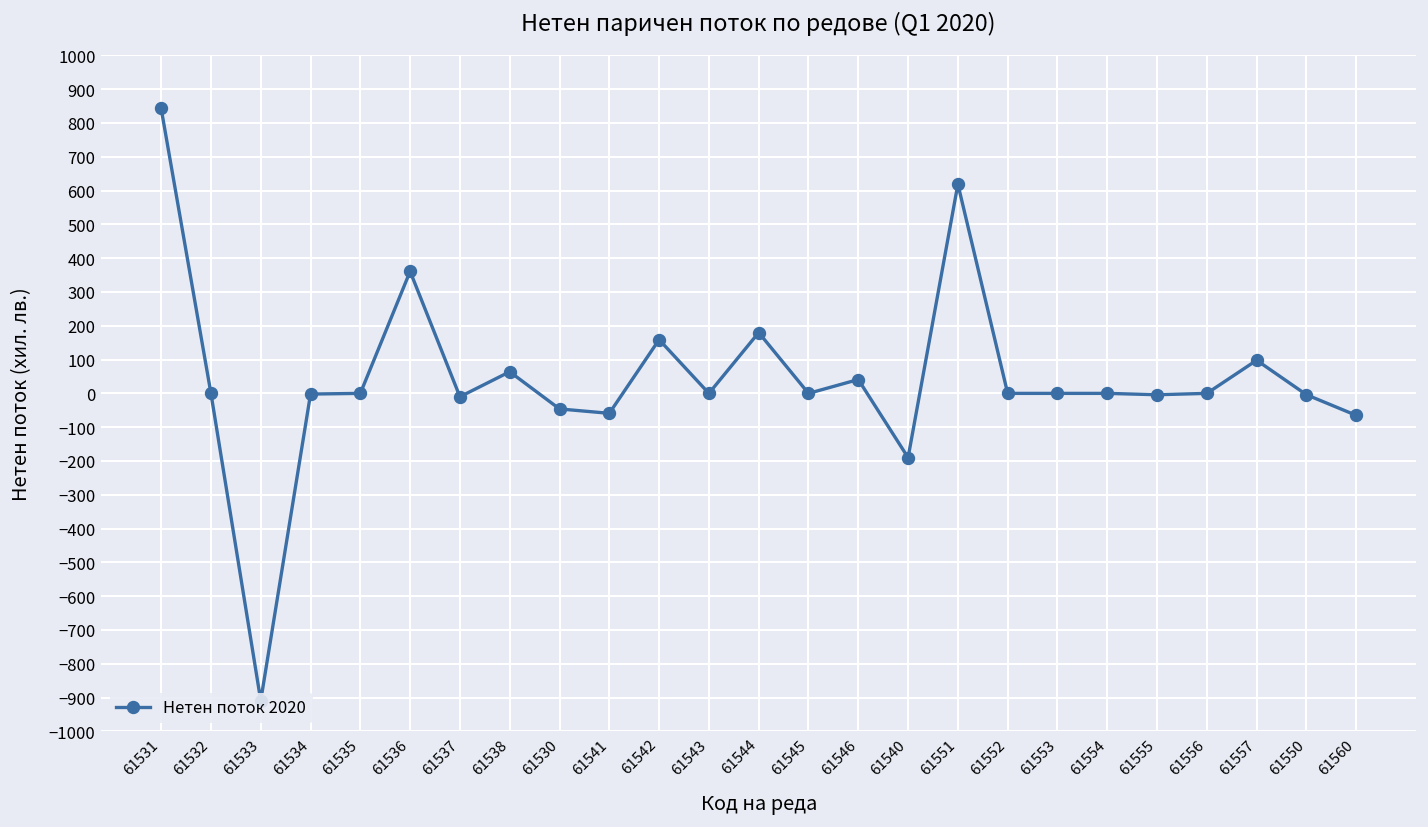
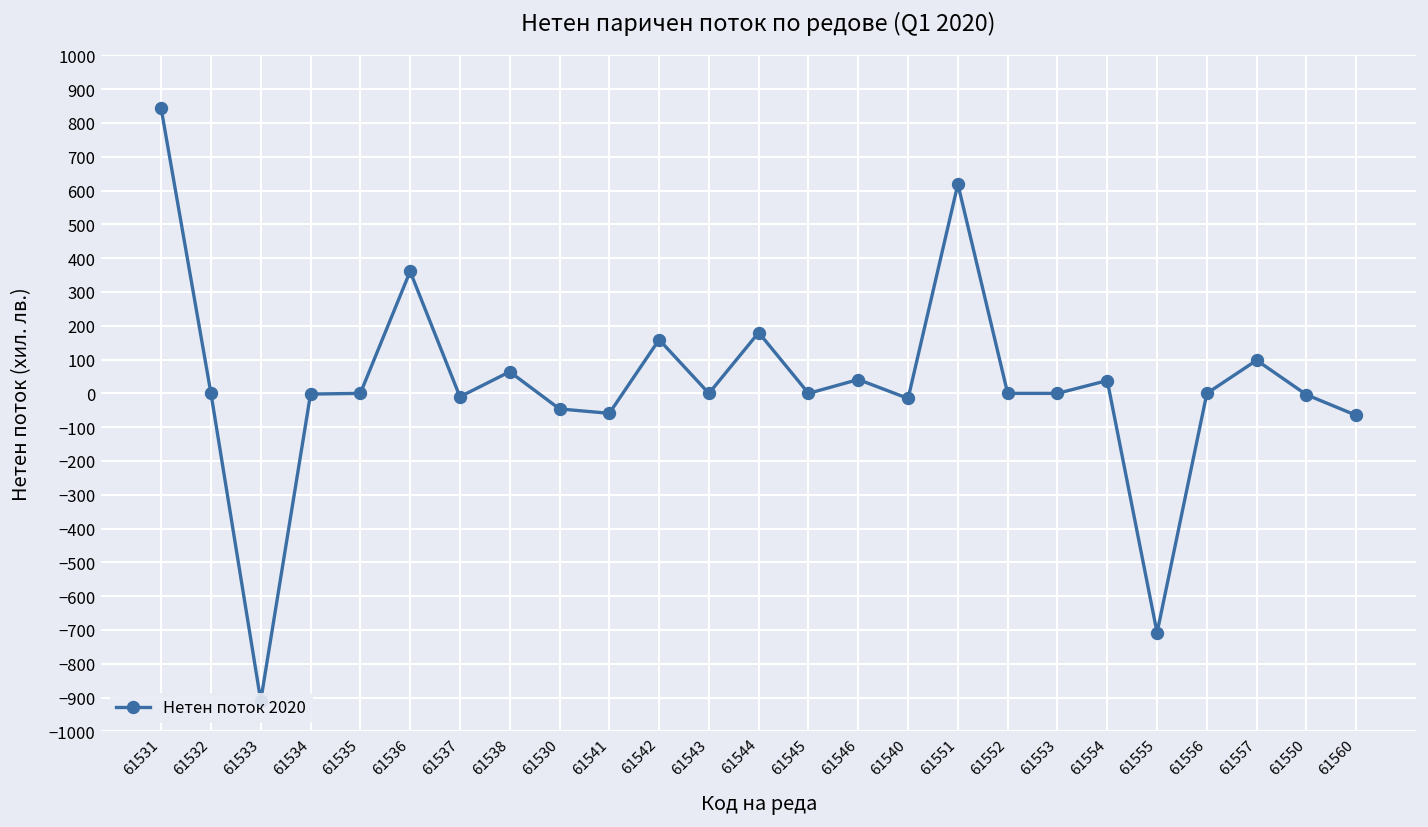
  {
    "61531": 840,
    "61532": 0,
    "61534": 0,
    "61535": 0,
    "61536": 360,
    "61537": -10,
    "61538": 60,
    "61530": -50,
    "61541": -60,
    "61542": 160,
    "61543": 0,
    "61544": 180,
    "61545": 0,
    "61546": 40,
-   "61540": -190,
+   "61540": -20,
    "61551": 620,
    "61552": 0,
    "61553": 0,
-   "61554": 0,
-   "61555": 0,
+   "61554": 40,
+   "61555": -710,
    "61556": 0,
    "61557": 100,
    "61550": 0,
    "61560": -70
  }
